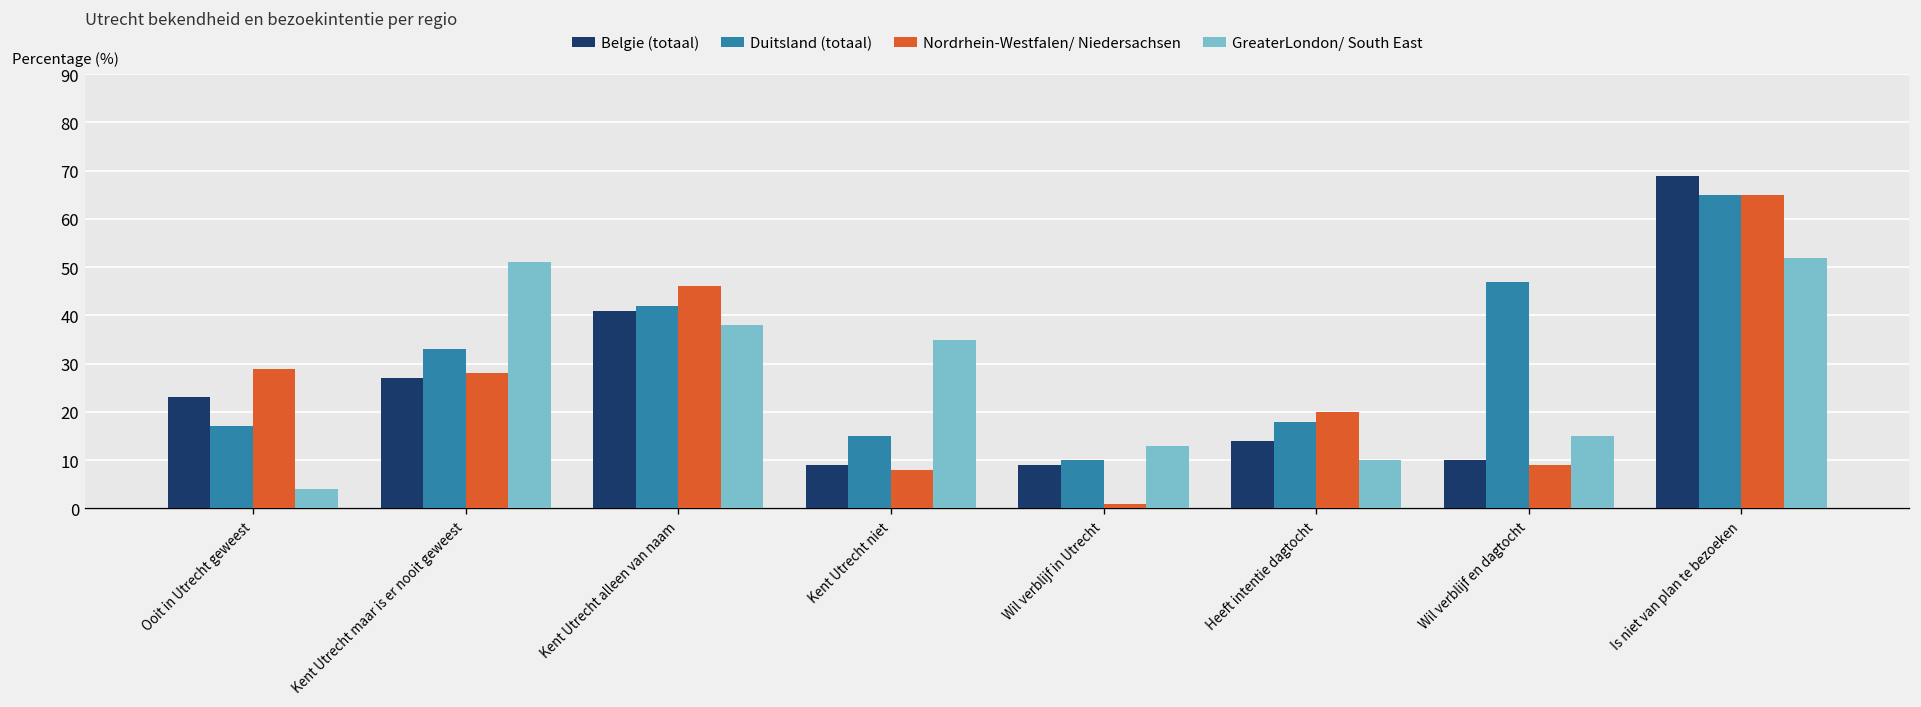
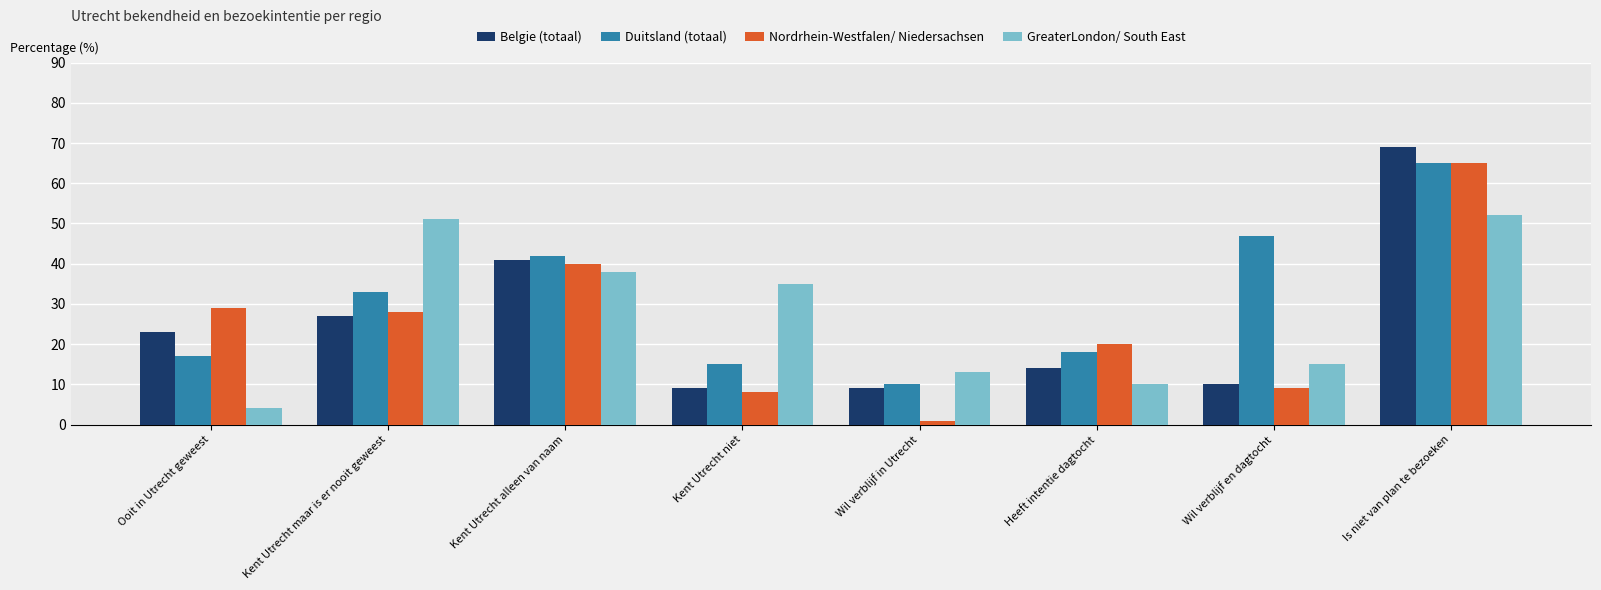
  {
    "Belgie (totaal)": {
      "Ooit in Utrecht geweest": 23,
      "Kent Utrecht maar is er nooit geweest": 27,
      "Kent Utrecht alleen van naam": 41,
      "Kent Utrecht niet": 9,
      "Wil verblijf in Utrecht": 9,
      "Heeft intentie dagtocht": 14,
      "Wil verblijf en dagtocht": 10,
      "Is niet van plan te bezoeken": 69
    },
    "Duitsland (totaal)": {
      "Ooit in Utrecht geweest": 17,
      "Kent Utrecht maar is er nooit geweest": 33,
      "Kent Utrecht alleen van naam": 42,
      "Kent Utrecht niet": 15,
      "Wil verblijf in Utrecht": 10,
      "Heeft intentie dagtocht": 18,
      "Wil verblijf en dagtocht": 47,
      "Is niet van plan te bezoeken": 65
    },
    "Nordrhein-Westfalen/ Niedersachsen": {
      "Ooit in Utrecht geweest": 29,
      "Kent Utrecht maar is er nooit geweest": 28,
-     "Kent Utrecht alleen van naam": 46,
+     "Kent Utrecht alleen van naam": 40,
      "Kent Utrecht niet": 8,
      "Wil verblijf in Utrecht": 1,
      "Heeft intentie dagtocht": 20,
      "Wil verblijf en dagtocht": 9,
      "Is niet van plan te bezoeken": 65
    },
    "GreaterLondon/ South East": {
      "Ooit in Utrecht geweest": 4,
      "Kent Utrecht maar is er nooit geweest": 51,
      "Kent Utrecht alleen van naam": 38,
      "Kent Utrecht niet": 35,
      "Wil verblijf in Utrecht": 13,
      "Heeft intentie dagtocht": 10,
      "Wil verblijf en dagtocht": 15,
      "Is niet van plan te bezoeken": 52
    }
  }
